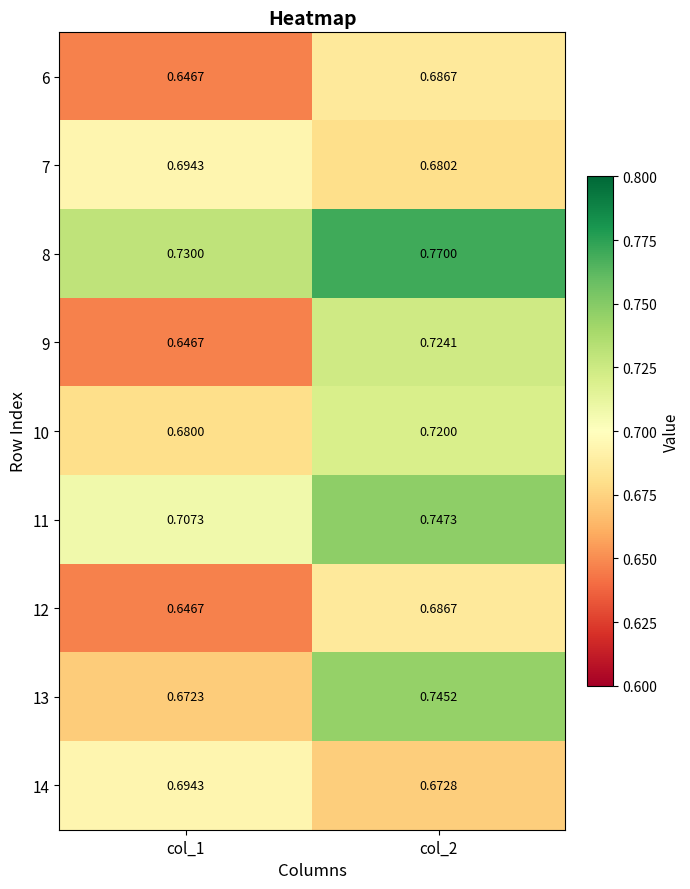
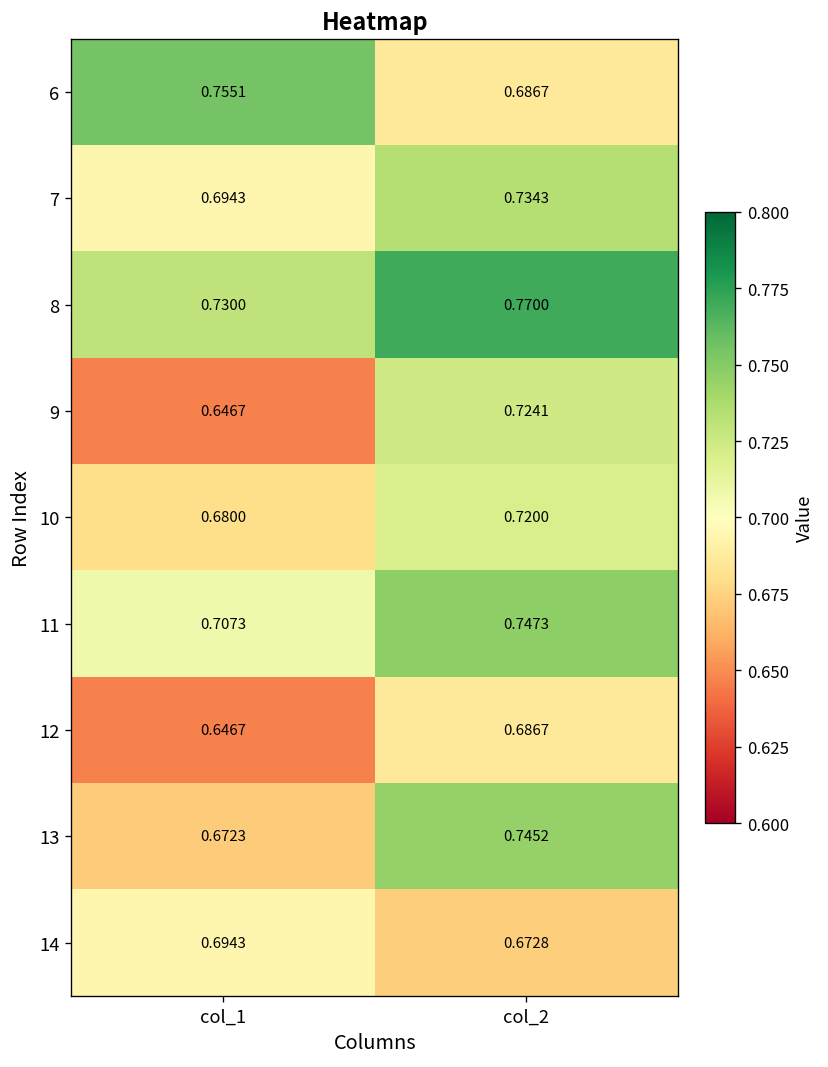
  {
    "6": {
-     "col_1": 0.6467,
+     "col_1": 0.7551,
      "col_2": 0.6867
    },
    "7": {
      "col_1": 0.6943,
-     "col_2": 0.6802
+     "col_2": 0.7343
    },
    "8": {
      "col_1": 0.7300,
      "col_2": 0.7700
    },
    "9": {
      "col_1": 0.6467,
      "col_2": 0.7241
    },
    "10": {
      "col_1": 0.6800,
      "col_2": 0.7200
    },
    "11": {
      "col_1": 0.7073,
      "col_2": 0.7473
    },
    "12": {
      "col_1": 0.6467,
      "col_2": 0.6867
    },
    "13": {
      "col_1": 0.6723,
      "col_2": 0.7452
    },
    "14": {
      "col_1": 0.6943,
      "col_2": 0.6728
    }
  }
